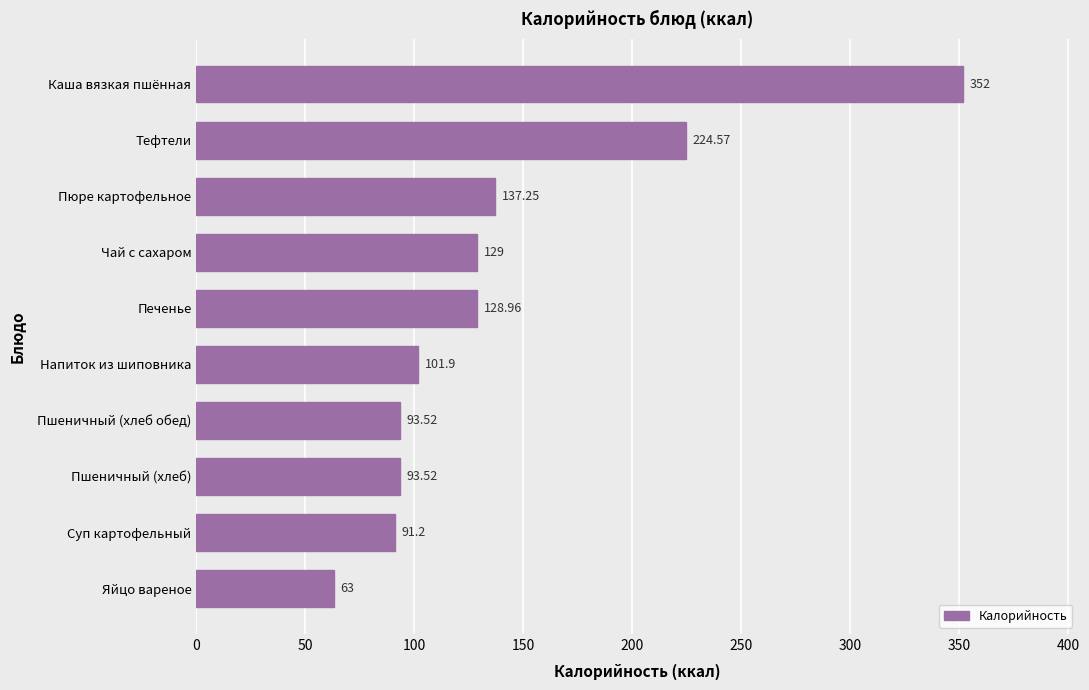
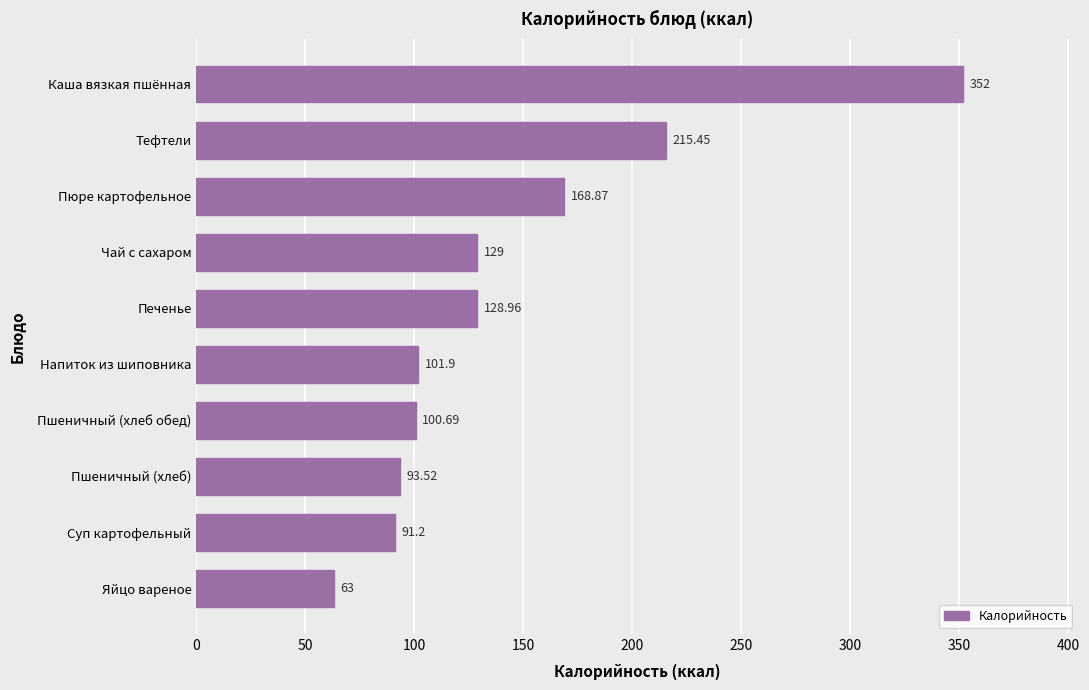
  {
    "Каша вязкая пшённая": 352,
-   "Тефтели": 224.57,
-   "Пюре картофельное": 137.25,
+   "Тефтели": 215.45,
+   "Пюре картофельное": 168.87,
    "Чай с сахаром": 129,
    "Печенье": 128.96,
    "Напиток из шиповника": 101.9,
-   "Пшеничный (хлеб обед)": 93.52,
+   "Пшеничный (хлеб обед)": 100.69,
    "Пшеничный (хлеб)": 93.52,
    "Суп картофельный": 91.2,
    "Яйцо вареное": 63
  }
